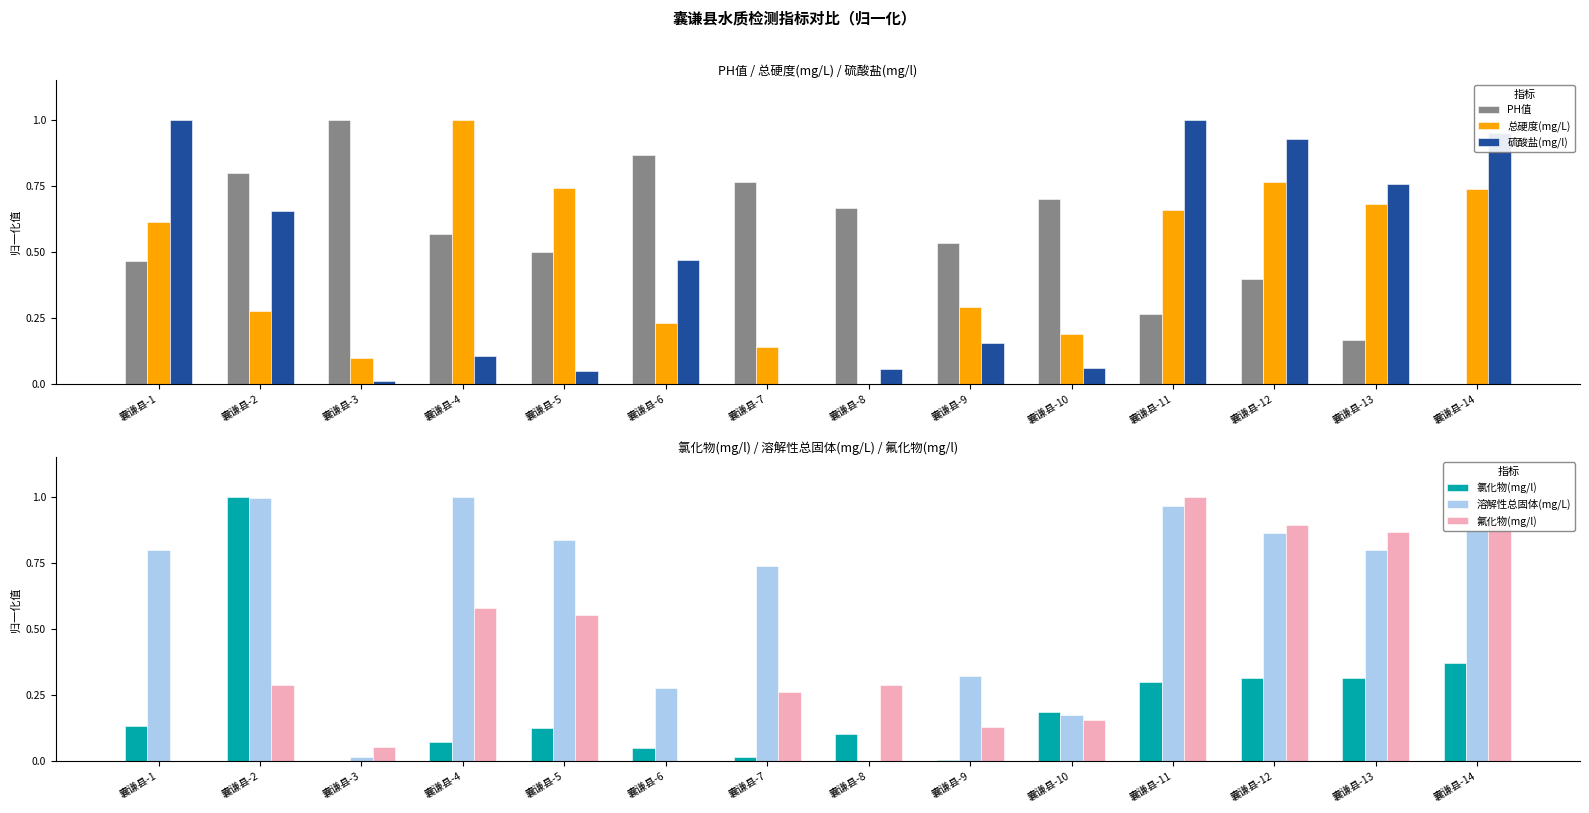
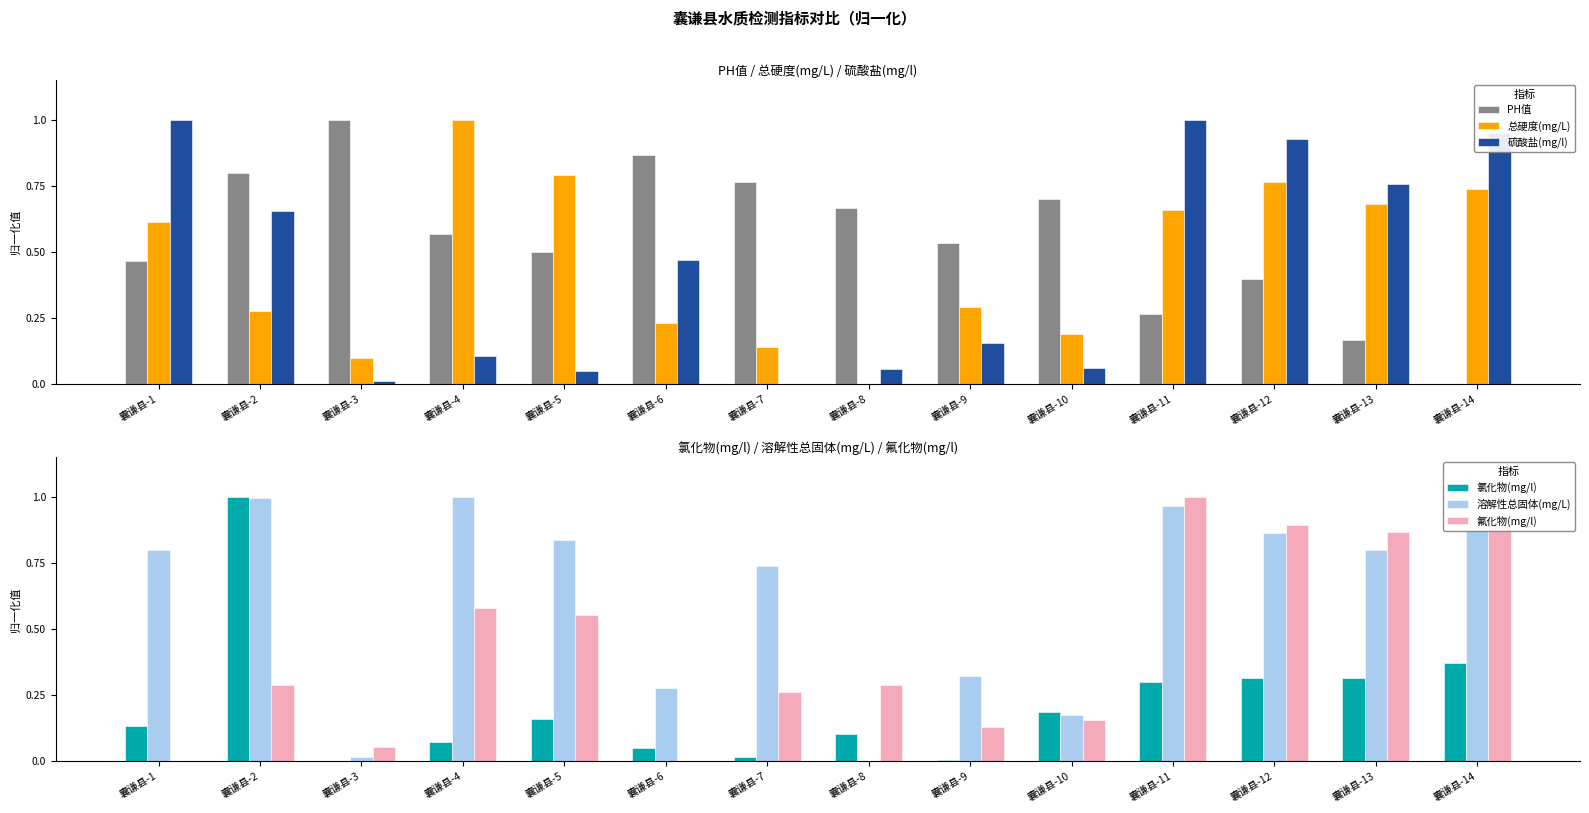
  {
    "PH值 / 总硬度(mg/L) / 硫酸盐(mg/l)": {
      "PH值": {
        "囊谦县-1": 0.47,
        "囊谦县-2": 0.80,
        "囊谦县-3": 1.00,
        "囊谦县-4": 0.57,
        "囊谦县-5": 0.50,
        "囊谦县-6": 0.87,
        "囊谦县-7": 0.77,
        "囊谦县-8": 0.67,
        "囊谦县-9": 0.53,
        "囊谦县-10": 0.70,
        "囊谦县-11": 0.27,
        "囊谦县-12": 0.40,
        "囊谦县-13": 0.17,
        "囊谦县-14": 0.00
      },
      "总硬度(mg/L)": {
        "囊谦县-1": 0.61,
        "囊谦县-2": 0.28,
        "囊谦县-3": 0.10,
        "囊谦县-4": 1.00,
-       "囊谦县-5": 0.74,
+       "囊谦县-5": 0.79,
        "囊谦县-6": 0.23,
        "囊谦县-7": 0.14,
        "囊谦县-8": 0.00,
        "囊谦县-9": 0.29,
        "囊谦县-10": 0.19,
        "囊谦县-11": 0.66,
        "囊谦县-12": 0.76,
        "囊谦县-13": 0.68,
        "囊谦县-14": 0.74
      },
      "硫酸盐(mg/l)": {
        "囊谦县-1": 1.00,
        "囊谦县-2": 0.65,
        "囊谦县-3": 0.01,
        "囊谦县-4": 0.11,
        "囊谦县-5": 0.05,
        "囊谦县-6": 0.47,
        "囊谦县-7": 0.00,
        "囊谦县-8": 0.06,
        "囊谦县-9": 0.15,
        "囊谦县-10": 0.06,
        "囊谦县-11": 1.00,
        "囊谦县-12": 0.93,
        "囊谦县-13": 0.76
      }
    },
    "氯化物(mg/l) / 溶解性总固体(mg/L) / 氟化物(mg/l)": {
      "氯化物(mg/l)": {
        "囊谦县-1": 0.13,
        "囊谦县-2": 1.00,
        "囊谦县-3": 0.00,
        "囊谦县-4": 0.07,
-       "囊谦县-5": 0.13,
+       "囊谦县-5": 0.16,
        "囊谦县-6": 0.05,
        "囊谦县-7": 0.02,
        "囊谦县-8": 0.10,
        "囊谦县-10": 0.19,
        "囊谦县-11": 0.30,
        "囊谦县-12": 0.31,
        "囊谦县-13": 0.31,
        "囊谦县-14": 0.37
      },
      "溶解性总固体(mg/L)": {
        "囊谦县-1": 0.80,
        "囊谦县-2": 0.99,
        "囊谦县-3": 0.02,
        "囊谦县-4": 1.00,
        "囊谦县-5": 0.84,
        "囊谦县-6": 0.28,
        "囊谦县-7": 0.74,
        "囊谦县-8": 0.00,
        "囊谦县-9": 0.32,
        "囊谦县-10": 0.18,
        "囊谦县-11": 0.97,
        "囊谦县-12": 0.86,
        "囊谦县-13": 0.80
      },
      "氟化物(mg/l)": {
        "囊谦县-1": 0.00,
        "囊谦县-2": 0.29,
        "囊谦县-3": 0.05,
        "囊谦县-4": 0.58,
        "囊谦县-5": 0.55,
        "囊谦县-6": 0.00,
        "囊谦县-7": 0.26,
        "囊谦县-8": 0.29,
        "囊谦县-9": 0.13,
        "囊谦县-10": 0.16,
        "囊谦县-11": 1.00,
        "囊谦县-12": 0.89,
        "囊谦县-13": 0.87
      }
    }
  }
